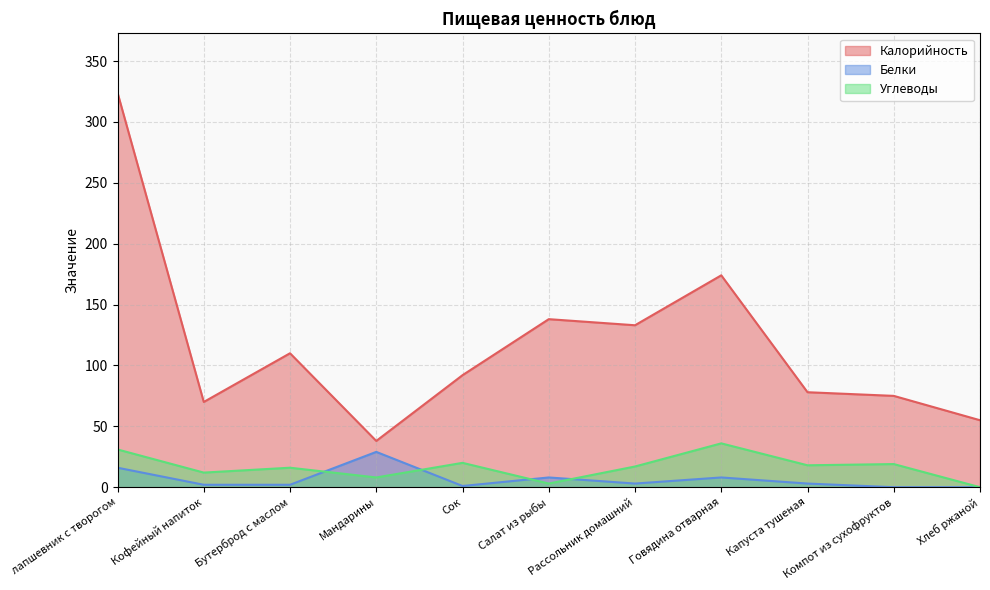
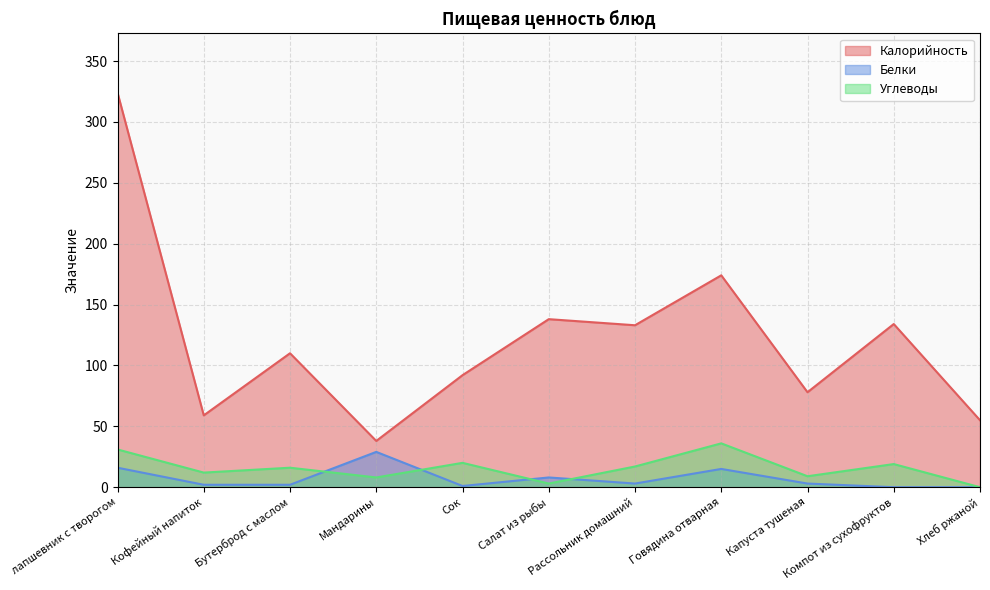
  {
    "Калорийность": {
      "лапшевник с творогом": 324,
-     "Кофейный напиток": 70,
+     "Кофейный напиток": 59,
      "Бутерброд с маслом": 110,
      "Мандарины": 38,
      "Сок": 92,
      "Салат из рыбы": 138,
      "Рассольник домашний": 133,
      "Говядина отварная": 174,
      "Капуста тушеная": 78,
-     "Компот из сухофруктов": 75,
+     "Компот из сухофруктов": 134,
      "Хлеб ржаной": 55
    },
    "Белки": {
      "лапшевник с творогом": 16,
      "Кофейный напиток": 2,
      "Бутерброд с маслом": 2,
      "Мандарины": 29,
      "Сок": 1,
      "Салат из рыбы": 8,
      "Рассольник домашний": 3,
-     "Говядина отварная": 8,
+     "Говядина отварная": 15,
      "Капуста тушеная": 3,
      "Компот из сухофруктов": 0
    },
    "Углеводы": {
      "лапшевник с творогом": 31,
      "Кофейный напиток": 12,
      "Бутерброд с маслом": 16,
      "Мандарины": 8,
      "Сок": 20,
      "Салат из рыбы": 3,
      "Рассольник домашний": 17,
      "Говядина отварная": 36,
-     "Капуста тушеная": 18,
+     "Капуста тушеная": 9,
      "Компот из сухофруктов": 19
    }
  }
